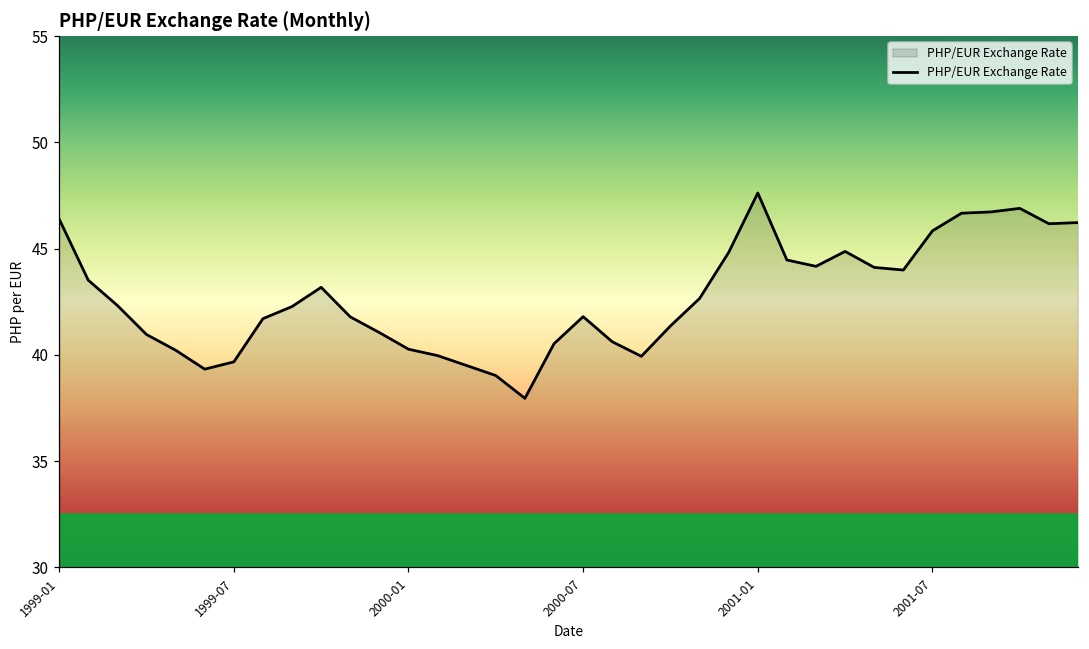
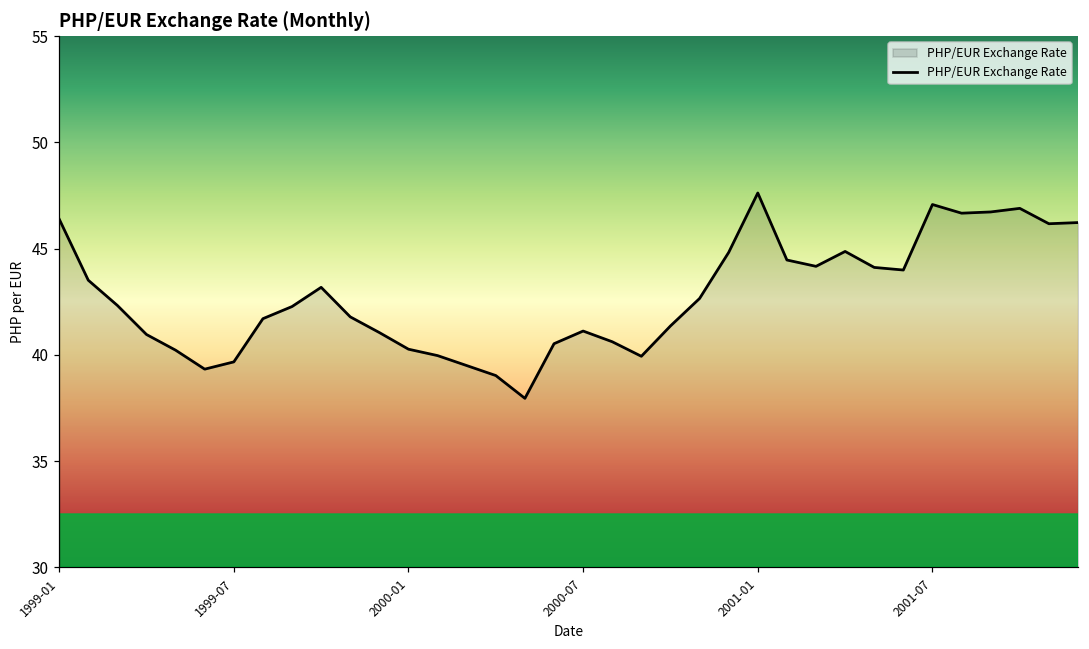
  {
    "1999-01": 46.4,
    "1999-07": 39.7,
    "2000-01": 40.3,
-   "2000-07": 41.8,
+   "2000-07": 41.1,
    "2001-01": 47.6,
-   "2001-07": 45.8
+   "2001-07": 47.1
  }
